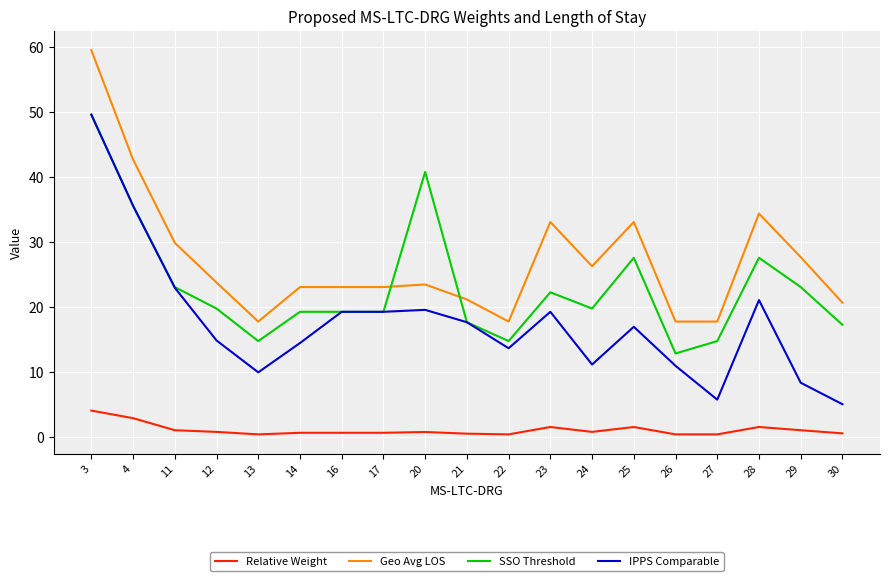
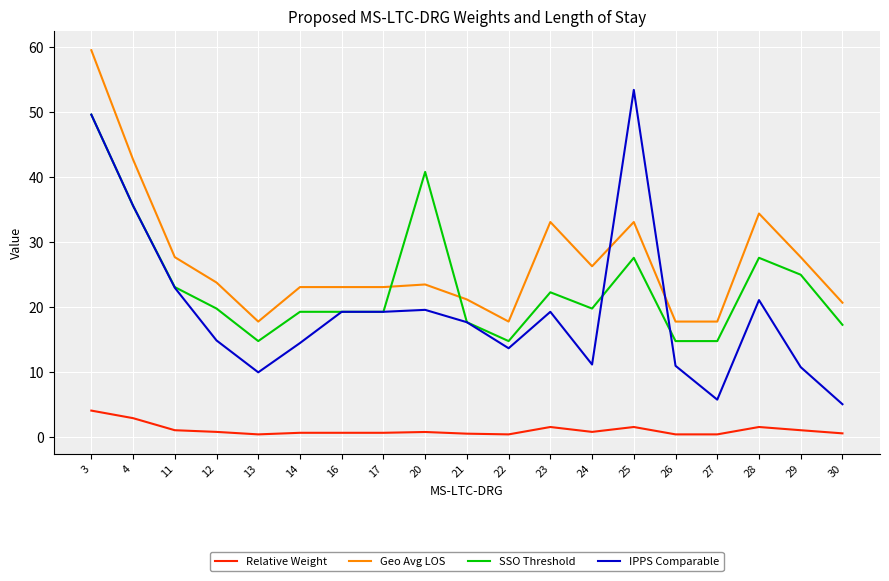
  {
    "Relative Weight": {
      "3": 4,
      "4": 3,
      "11": 1,
      "12": 1,
      "13": 0,
      "14": 1,
      "16": 1,
      "17": 1,
      "20": 1,
      "21": 1,
      "22": 0,
      "23": 2,
      "24": 1,
      "25": 2,
      "26": 0,
      "27": 0,
      "28": 2,
      "29": 1,
      "30": 1
    },
    "Geo Avg LOS": {
      "3": 60,
      "4": 43,
-     "11": 30,
+     "11": 28,
      "12": 24,
      "13": 18,
      "14": 23,
      "16": 23,
      "17": 23,
      "20": 24,
      "21": 21,
      "22": 18,
      "23": 33,
      "24": 26,
      "25": 33,
      "26": 18,
      "27": 18,
      "28": 34,
      "29": 28,
      "30": 21
    },
    "SSO Threshold": {
      "12": 20,
      "13": 15,
      "14": 19,
      "20": 41,
      "22": 15,
      "23": 22,
      "24": 20,
      "25": 28,
-     "26": 13,
+     "26": 15,
      "27": 15,
      "28": 28,
-     "29": 23,
+     "29": 25,
      "30": 17
    },
    "IPPS Comparable": {
      "12": 15,
      "13": 10,
      "14": 15,
      "20": 20,
      "22": 14,
      "23": 19,
      "24": 11,
-     "25": 17,
+     "25": 53,
      "26": 11,
      "27": 6,
      "28": 21,
-     "29": 8,
+     "29": 11,
      "30": 5
    }
  }
